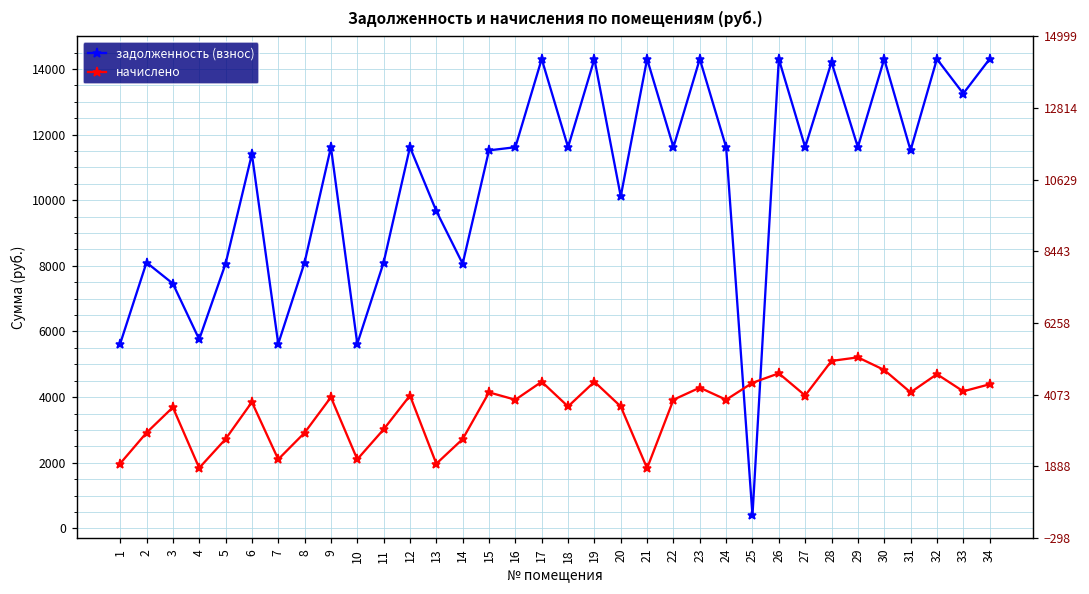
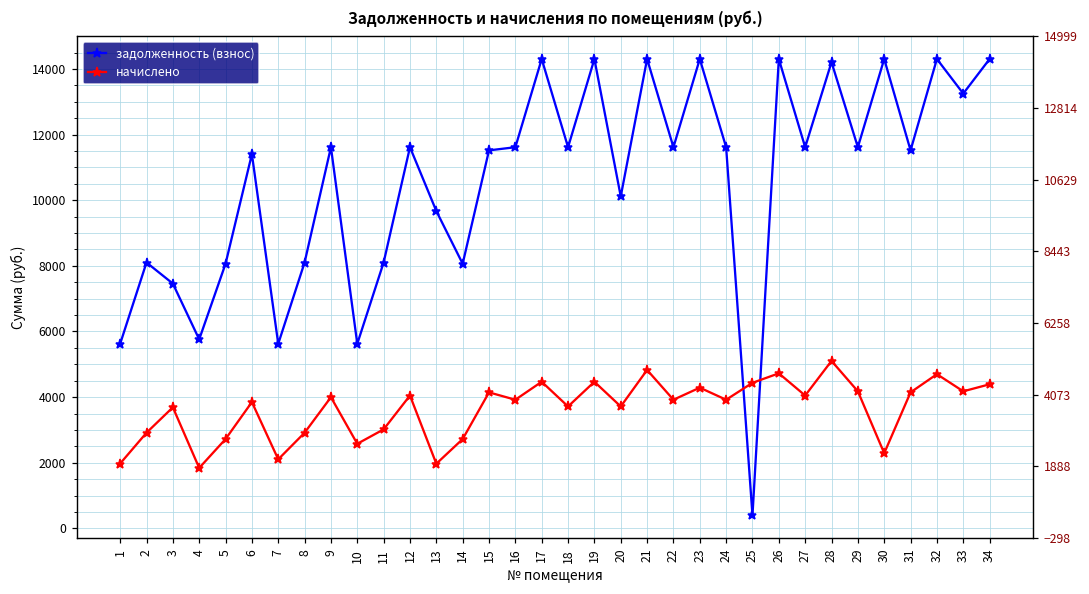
  {
    "задолженность (взнос)": {
      "1": 5600,
      "2": 8100,
      "3": 7500,
      "4": 5800,
      "5": 8100,
      "6": 11400,
      "7": 5600,
      "8": 8100,
      "9": 11600,
      "10": 5600,
      "11": 8100,
      "12": 11600,
      "13": 9700,
      "14": 8100,
      "15": 11500,
      "16": 11600,
      "17": 14300,
      "18": 11600,
      "19": 14300,
      "20": 10100,
      "21": 14300,
      "22": 11600,
      "23": 14300,
      "24": 11600,
      "25": 400,
      "26": 14300,
      "27": 11600,
      "28": 14200,
      "29": 11600,
      "30": 14300,
      "31": 11500,
      "32": 14300,
      "33": 13300,
      "34": 14300
    },
    "начислено": {
      "1": 2000,
      "2": 2900,
      "3": 3700,
      "4": 1800,
      "5": 2700,
      "6": 3800,
      "7": 2100,
      "8": 2900,
      "9": 4000,
-     "10": 2100,
+     "10": 2600,
      "11": 3000,
      "12": 4000,
      "13": 2000,
      "14": 2700,
      "15": 4100,
      "16": 3900,
      "17": 4500,
      "18": 3700,
      "19": 4500,
      "20": 3700,
-     "21": 1800,
+     "21": 4800,
      "22": 3900,
      "23": 4300,
      "24": 3900,
      "25": 4400,
      "26": 4700,
      "27": 4000,
      "28": 5100,
-     "29": 5200,
-     "30": 4800,
+     "29": 4200,
+     "30": 2300,
      "31": 4100,
      "32": 4700,
      "33": 4200,
      "34": 4400
    }
  }
